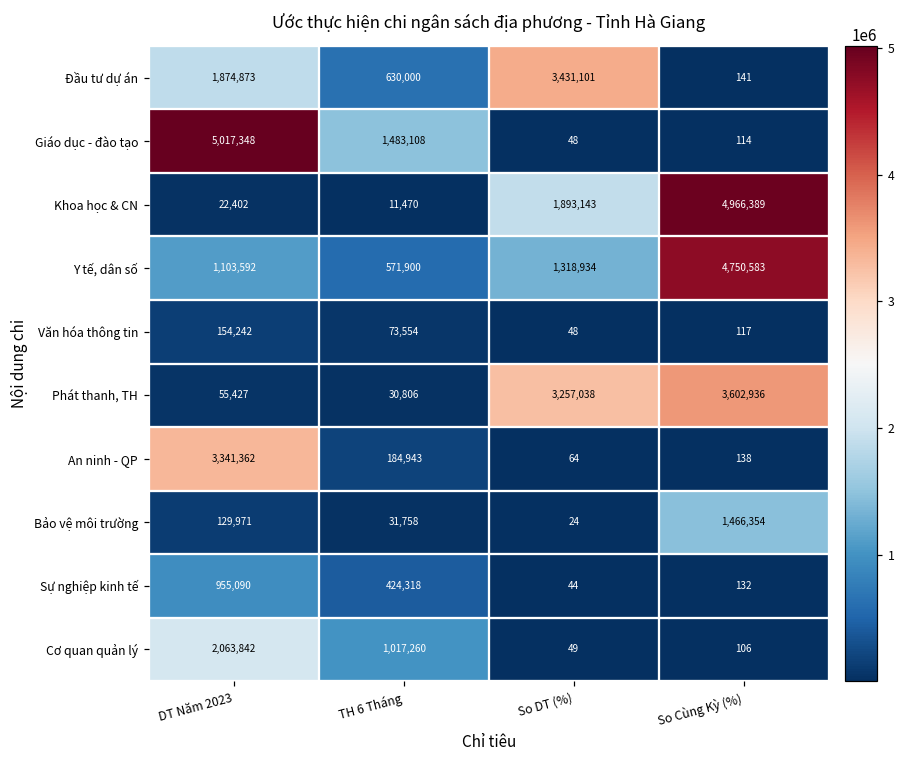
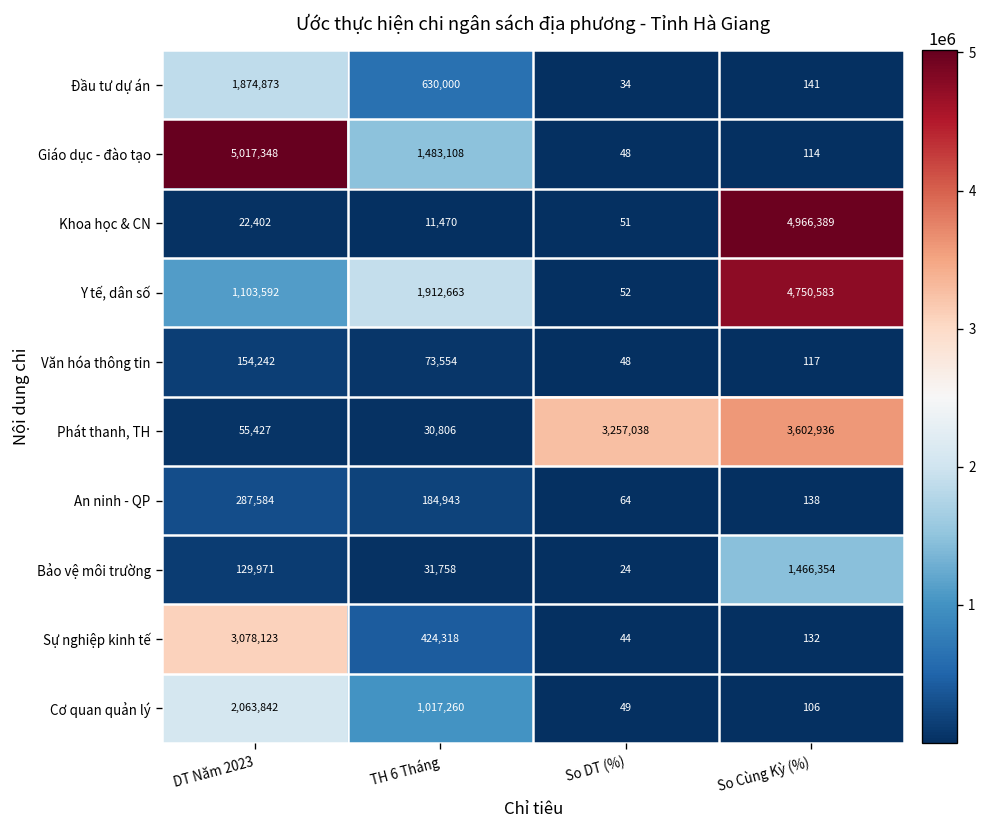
  {
    "Đầu tư dự án": {
      "DT Năm 2023": "1,874,873",
      "TH 6 Tháng": "630,000",
-     "So DT (%)": "3,431,101",
+     "So DT (%)": "34",
      "So Cùng Kỳ (%)": "141"
    },
    "Giáo dục - đào tạo": {
      "DT Năm 2023": "5,017,348",
      "TH 6 Tháng": "1,483,108",
      "So DT (%)": "48",
      "So Cùng Kỳ (%)": "114"
    },
    "Khoa học & CN": {
      "DT Năm 2023": "22,402",
      "TH 6 Tháng": "11,470",
-     "So DT (%)": "1,893,143",
+     "So DT (%)": "51",
      "So Cùng Kỳ (%)": "4,966,389"
    },
    "Y tế, dân số": {
      "DT Năm 2023": "1,103,592",
-     "TH 6 Tháng": "571,900",
-     "So DT (%)": "1,318,934",
+     "TH 6 Tháng": "1,912,663",
+     "So DT (%)": "52",
      "So Cùng Kỳ (%)": "4,750,583"
    },
    "Văn hóa thông tin": {
      "DT Năm 2023": "154,242",
      "TH 6 Tháng": "73,554",
      "So DT (%)": "48",
      "So Cùng Kỳ (%)": "117"
    },
    "Phát thanh, TH": {
      "DT Năm 2023": "55,427",
      "TH 6 Tháng": "30,806",
      "So DT (%)": "3,257,038",
      "So Cùng Kỳ (%)": "3,602,936"
    },
    "An ninh - QP": {
-     "DT Năm 2023": "3,341,362",
+     "DT Năm 2023": "287,584",
      "TH 6 Tháng": "184,943",
      "So DT (%)": "64",
      "So Cùng Kỳ (%)": "138"
    },
    "Bảo vệ môi trường": {
      "DT Năm 2023": "129,971",
      "TH 6 Tháng": "31,758",
      "So DT (%)": "24",
      "So Cùng Kỳ (%)": "1,466,354"
    },
    "Sự nghiệp kinh tế": {
-     "DT Năm 2023": "955,090",
+     "DT Năm 2023": "3,078,123",
      "TH 6 Tháng": "424,318",
      "So DT (%)": "44",
      "So Cùng Kỳ (%)": "132"
    },
    "Cơ quan quản lý": {
      "DT Năm 2023": "2,063,842",
      "TH 6 Tháng": "1,017,260",
      "So DT (%)": "49",
      "So Cùng Kỳ (%)": "106"
    }
  }
